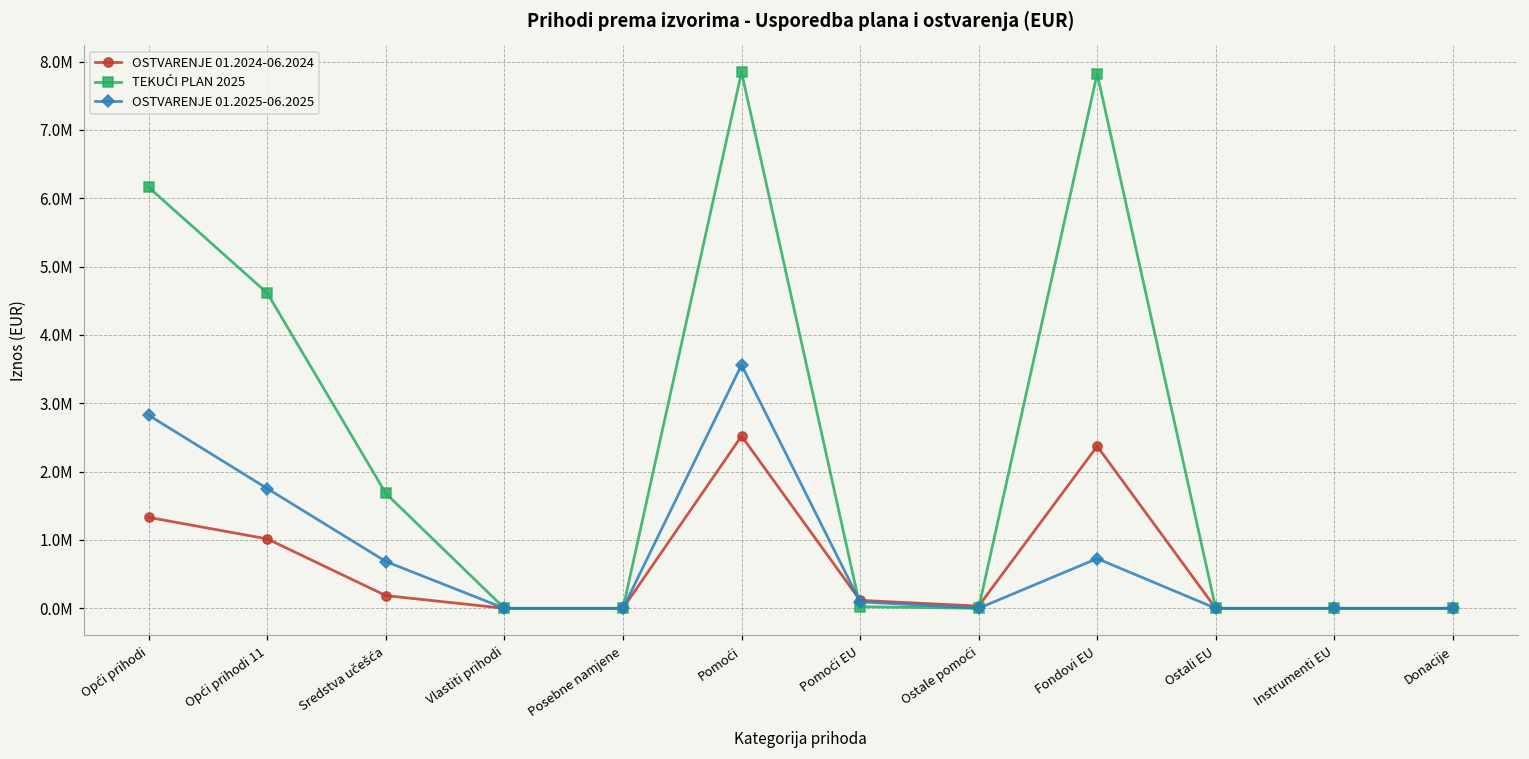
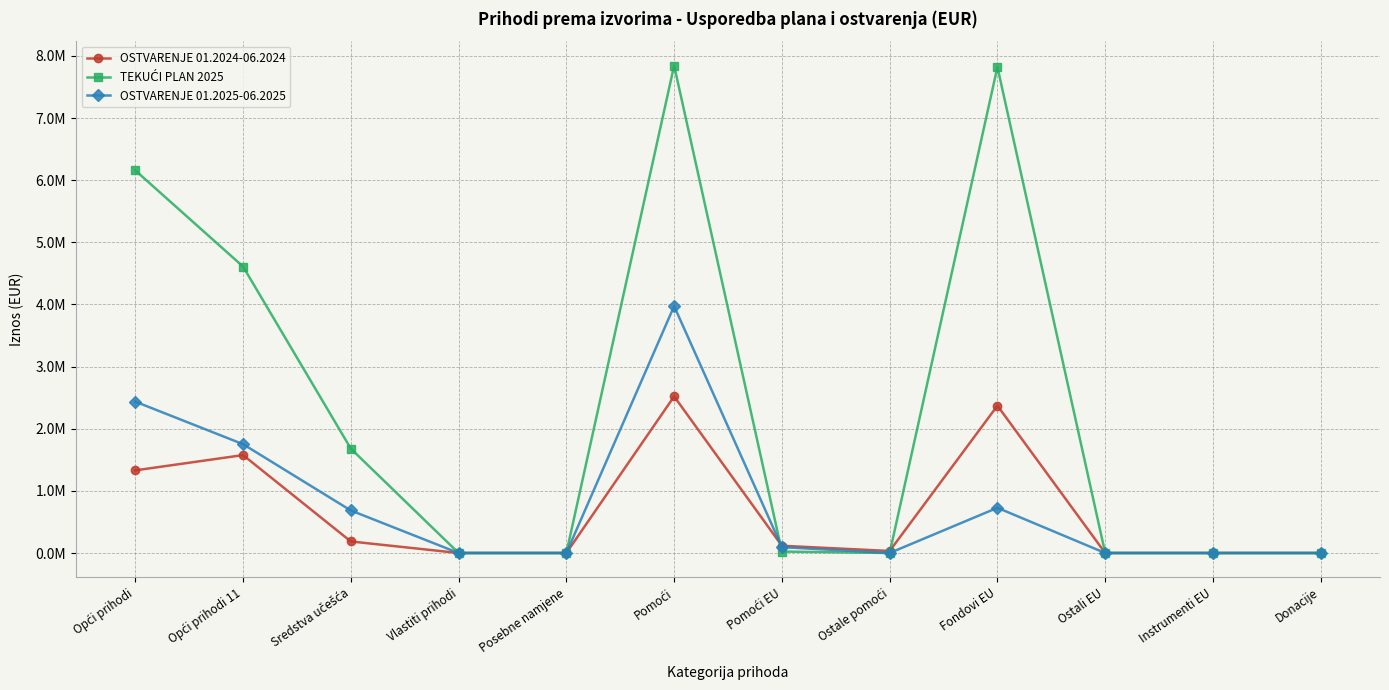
  {
    "OSTVARENJE 01.2024-06.2024": {
      "Opći prihodi": 1300000,
-     "Opći prihodi 11": 1000000,
+     "Opći prihodi 11": 1600000,
      "Sredstva učešća": 200000,
      "Pomoći": 2500000,
      "Fondovi EU": 2400000
    },
    "TEKUĆI PLAN 2025": {
      "Opći prihodi": 6200000,
      "Opći prihodi 11": 4600000,
      "Sredstva učešća": 1700000,
      "Pomoći": 7800000,
      "Pomoći EU": 0,
      "Fondovi EU": 7800000
    },
    "OSTVARENJE 01.2025-06.2025": {
-     "Opći prihodi": 2800000,
+     "Opći prihodi": 2400000,
      "Opći prihodi 11": 1800000,
      "Sredstva učešća": 700000,
-     "Pomoći": 3600000,
+     "Pomoći": 4000000,
      "Fondovi EU": 700000
    }
  }
